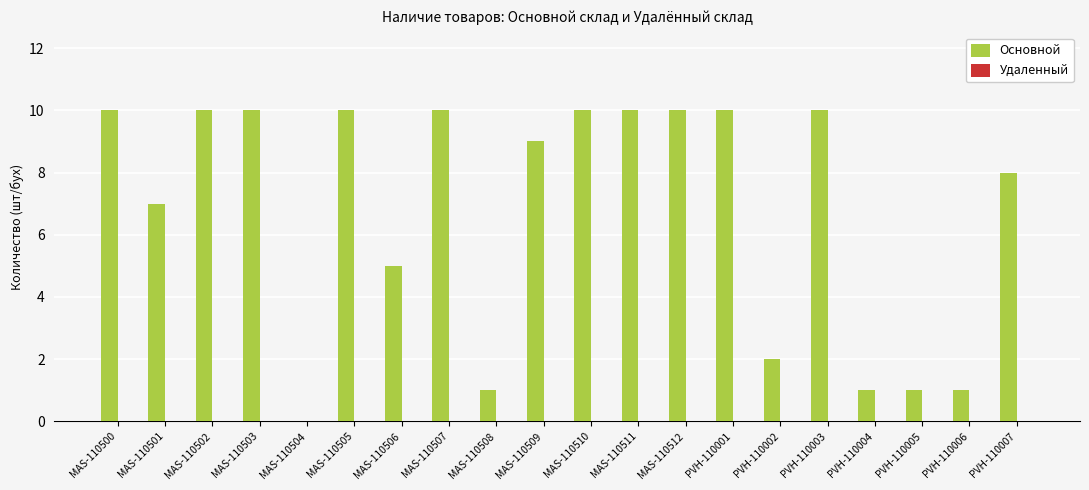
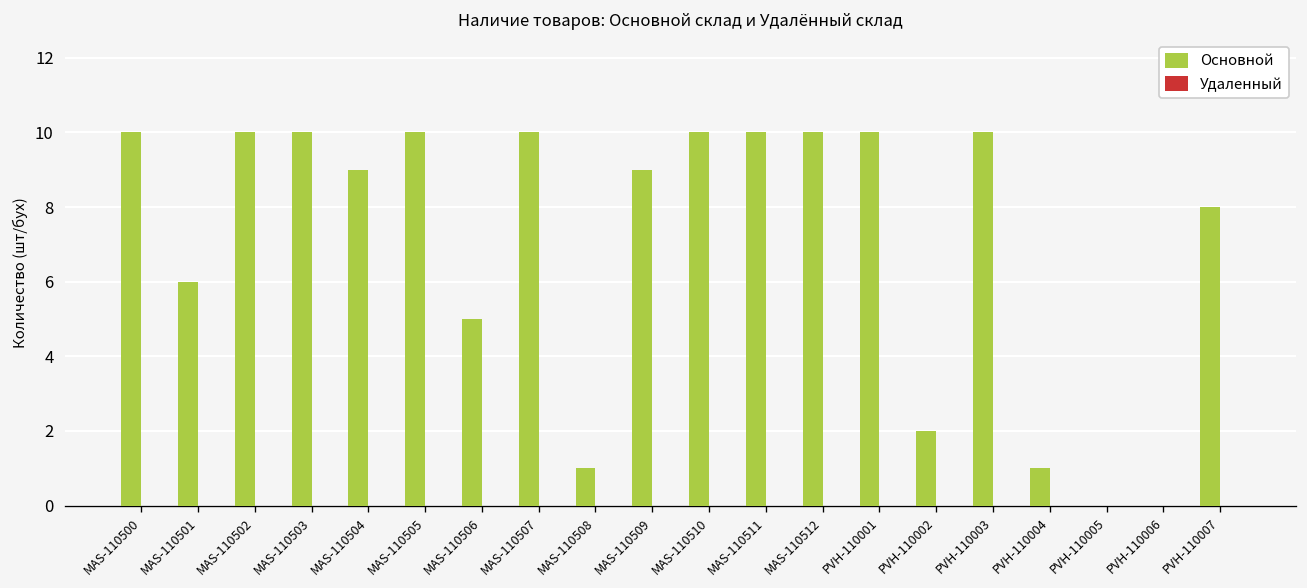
  {
    "Основной": {
      "MAS-110500": 10,
-     "MAS-110501": 7,
+     "MAS-110501": 6,
      "MAS-110502": 10,
      "MAS-110503": 10,
-     "MAS-110504": 0,
+     "MAS-110504": 9,
      "MAS-110505": 10,
      "MAS-110506": 5,
      "MAS-110507": 10,
      "MAS-110508": 1,
      "MAS-110509": 9,
      "MAS-110510": 10,
      "MAS-110511": 10,
      "MAS-110512": 10,
      "PVH-110001": 10,
      "PVH-110002": 2,
      "PVH-110003": 10,
      "PVH-110004": 1,
-     "PVH-110005": 1,
-     "PVH-110006": 1,
+     "PVH-110005": 0,
+     "PVH-110006": 0,
      "PVH-110007": 8
    },
    "Удаленный": {
      "MAS-110500": 0,
      "MAS-110501": 0,
      "MAS-110502": 0,
      "MAS-110503": 0,
      "MAS-110504": 0,
      "MAS-110505": 0,
      "MAS-110506": 0,
      "MAS-110507": 0,
      "MAS-110508": 0,
      "MAS-110509": 0,
      "MAS-110510": 0,
      "MAS-110511": 0,
      "MAS-110512": 0,
      "PVH-110001": 0,
      "PVH-110002": 0,
      "PVH-110003": 0,
      "PVH-110004": 0,
      "PVH-110005": 0,
      "PVH-110006": 0,
      "PVH-110007": 0
    }
  }
